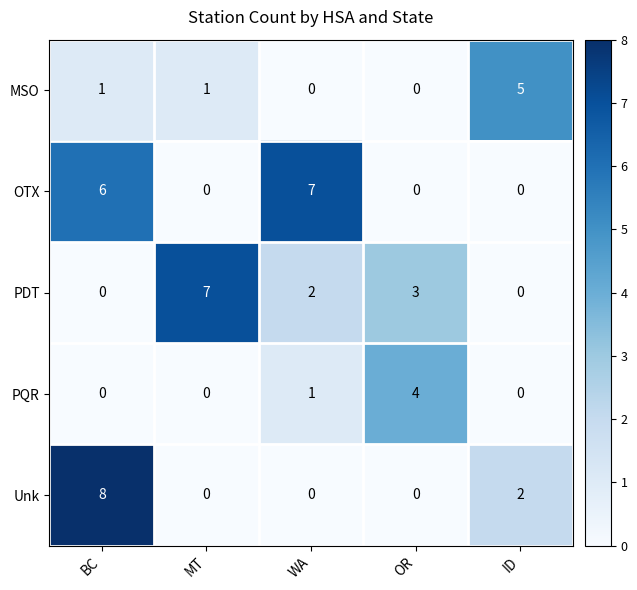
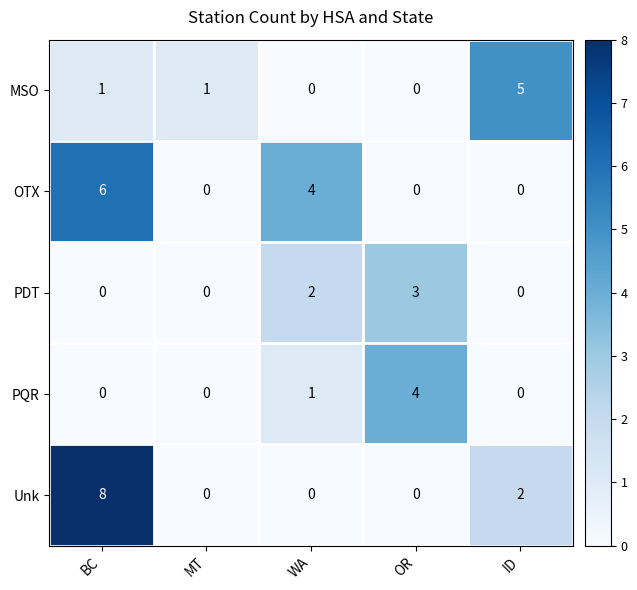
  {
    "MSO": {
      "BC": 1,
      "MT": 1,
      "WA": 0,
      "OR": 0,
      "ID": 5
    },
    "OTX": {
      "BC": 6,
      "MT": 0,
-     "WA": 7,
+     "WA": 4,
      "OR": 0,
      "ID": 0
    },
    "PDT": {
      "BC": 0,
-     "MT": 7,
+     "MT": 0,
      "WA": 2,
      "OR": 3,
      "ID": 0
    },
    "PQR": {
      "BC": 0,
      "MT": 0,
      "WA": 1,
      "OR": 4,
      "ID": 0
    },
    "Unk": {
      "BC": 8,
      "MT": 0,
      "WA": 0,
      "OR": 0,
      "ID": 2
    }
  }
